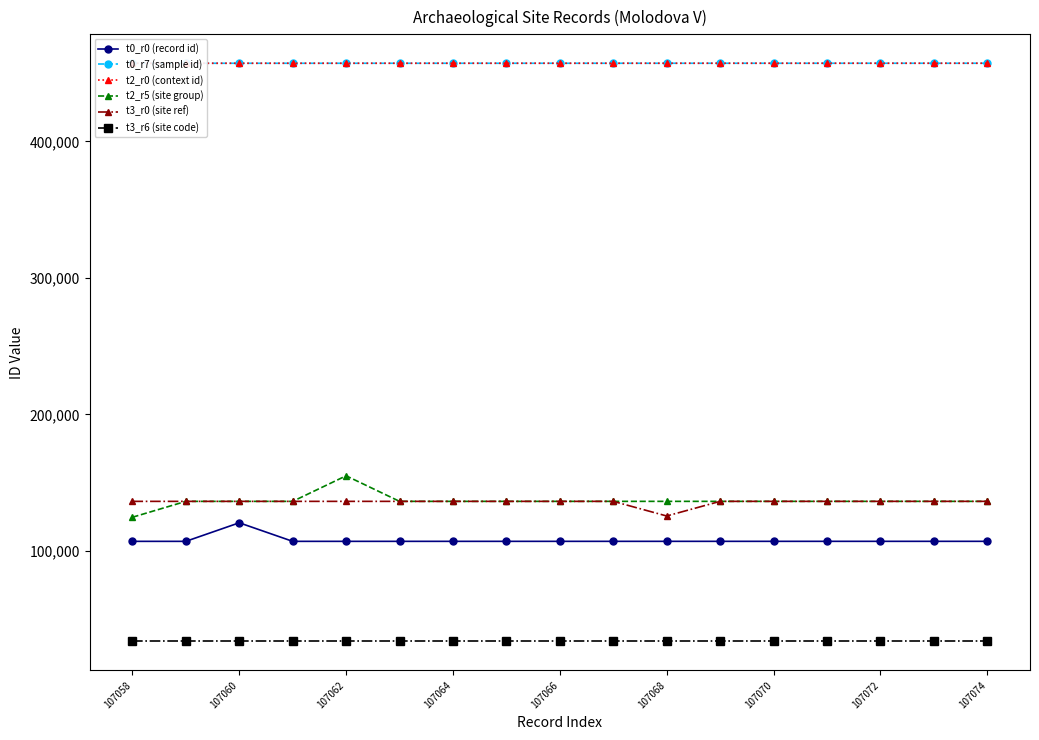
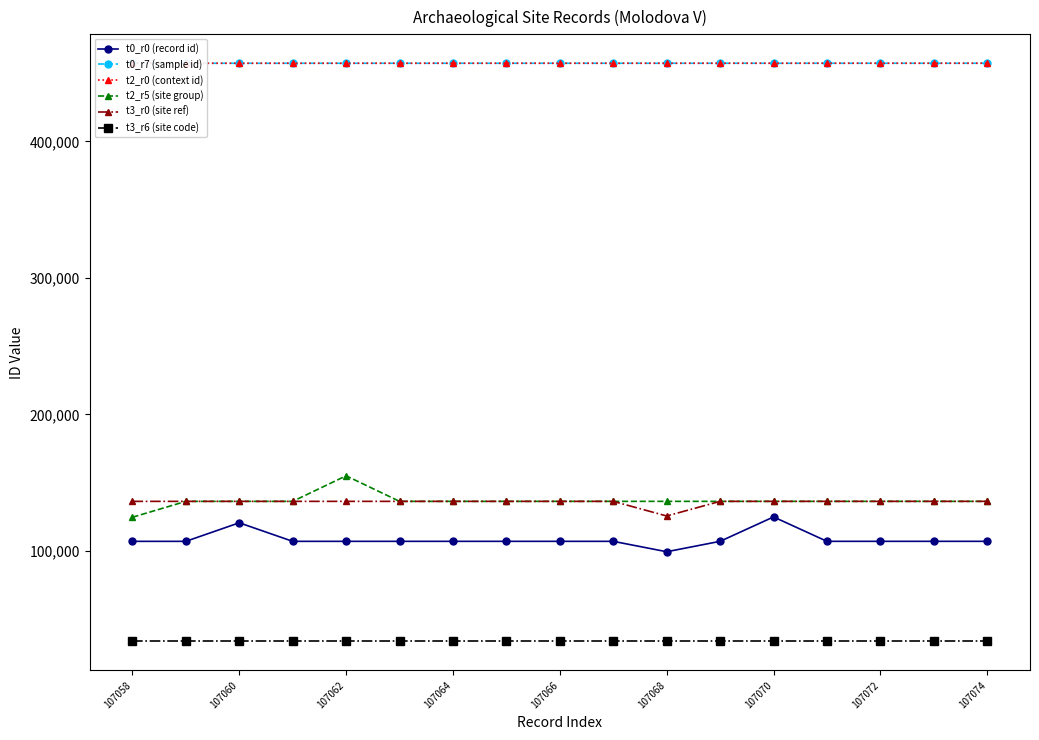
  {
    "t0_r0 (record id)": {
      "107058": "107,000",
      "107060": "121,000",
      "107062": "107,000",
      "107064": "107,000",
      "107066": "107,000",
-     "107068": "107,000",
-     "107070": "107,000",
+     "107068": "99,000",
+     "107070": "125,000",
      "107072": "107,000",
      "107074": "107,000"
    },
    "t2_r0 (context id)": {
      "107060": "457,000",
      "107062": "457,000",
      "107064": "457,000",
      "107066": "457,000",
      "107068": "457,000",
      "107070": "457,000",
      "107072": "457,000",
      "107074": "457,000"
    },
    "t2_r5 (site group)": {
      "107058": "125,000",
      "107062": "155,000",
      "107068": "136,000"
    },
    "t3_r0 (site ref)": {
      "107058": "136,000",
      "107062": "136,000",
      "107068": "126,000"
    },
    "t3_r6 (site code)": {
      "107058": "34,000",
      "107060": "34,000",
      "107062": "34,000",
      "107064": "34,000",
      "107066": "34,000",
      "107068": "34,000",
      "107070": "34,000",
      "107072": "34,000",
      "107074": "34,000"
    }
  }
